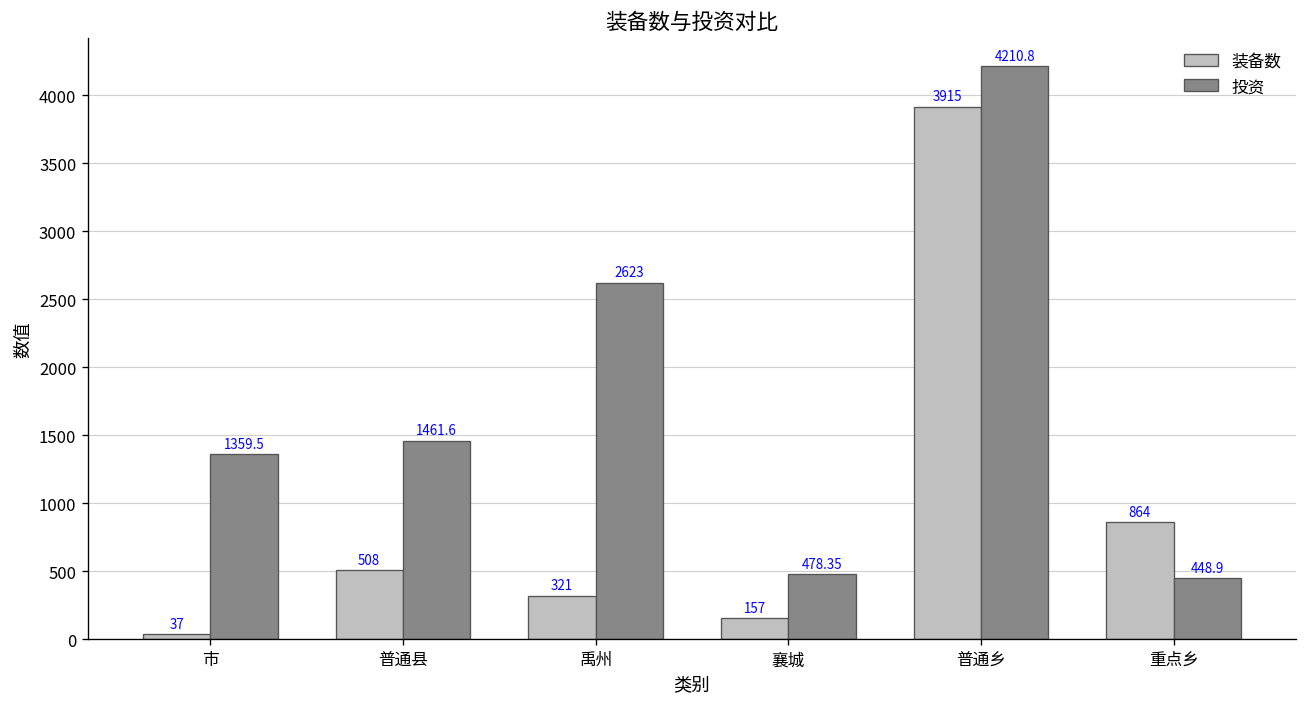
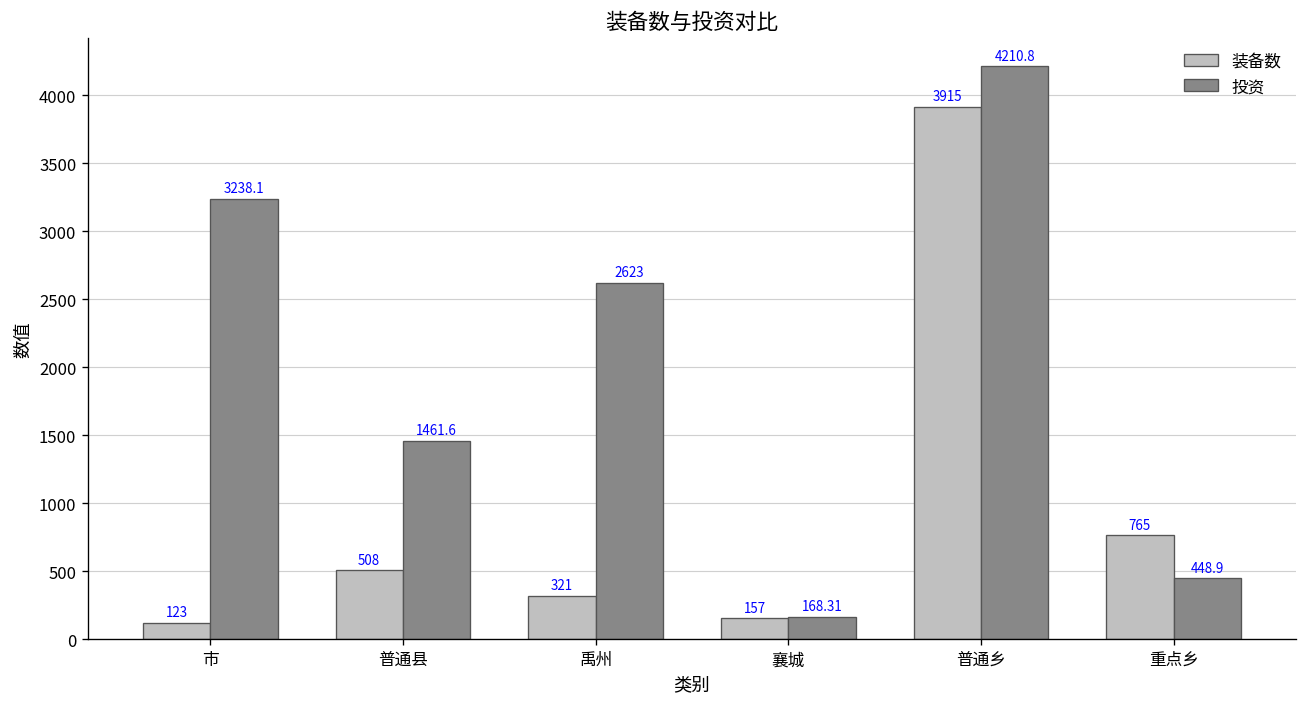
  {
    "装备数": {
-     "市": 37,
+     "市": 123,
      "普通县": 508,
      "禹州": 321,
      "襄城": 157,
      "普通乡": 3915,
-     "重点乡": 864
+     "重点乡": 765
    },
    "投资": {
-     "市": 1359.5,
+     "市": 3238.1,
      "普通县": 1461.6,
      "禹州": 2623,
-     "襄城": 478.35,
+     "襄城": 168.31,
      "普通乡": 4210.8,
      "重点乡": 448.9
    }
  }
